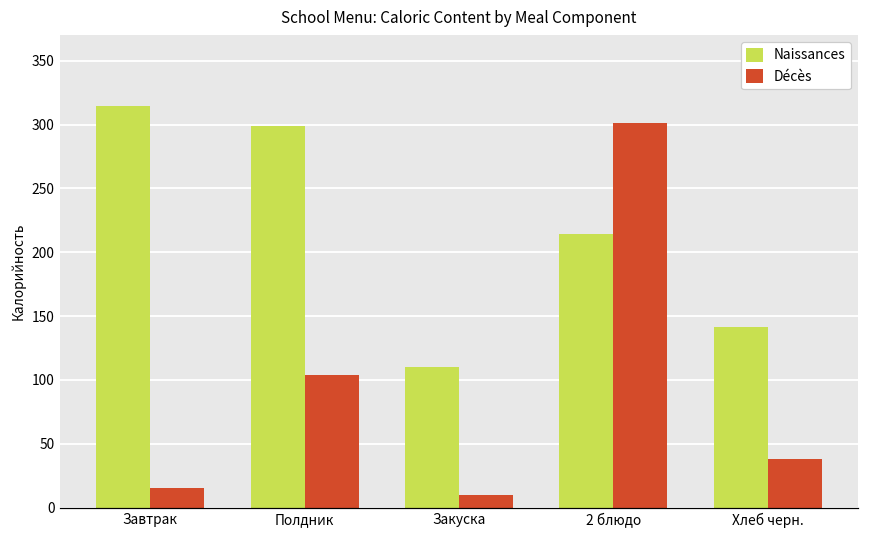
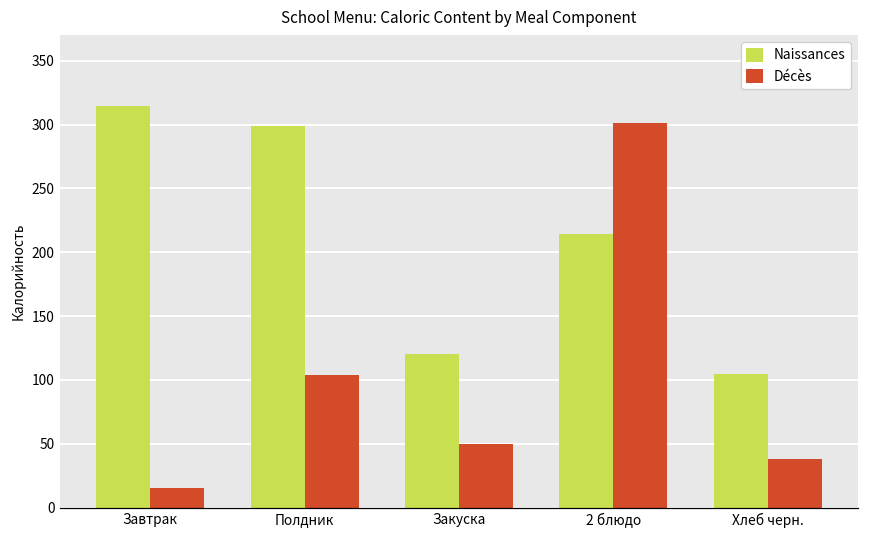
  {
    "Naissances": {
      "Завтрак": 314,
      "Полдник": 299,
-     "Закуска": 110,
+     "Закуска": 120,
      "2 блюдо": 214,
-     "Хлеб черн.": 141
+     "Хлеб черн.": 105
    },
    "Décès": {
      "Завтрак": 15,
      "Полдник": 104,
-     "Закуска": 10,
+     "Закуска": 50,
      "2 блюдо": 301,
      "Хлеб черн.": 38
    }
  }
